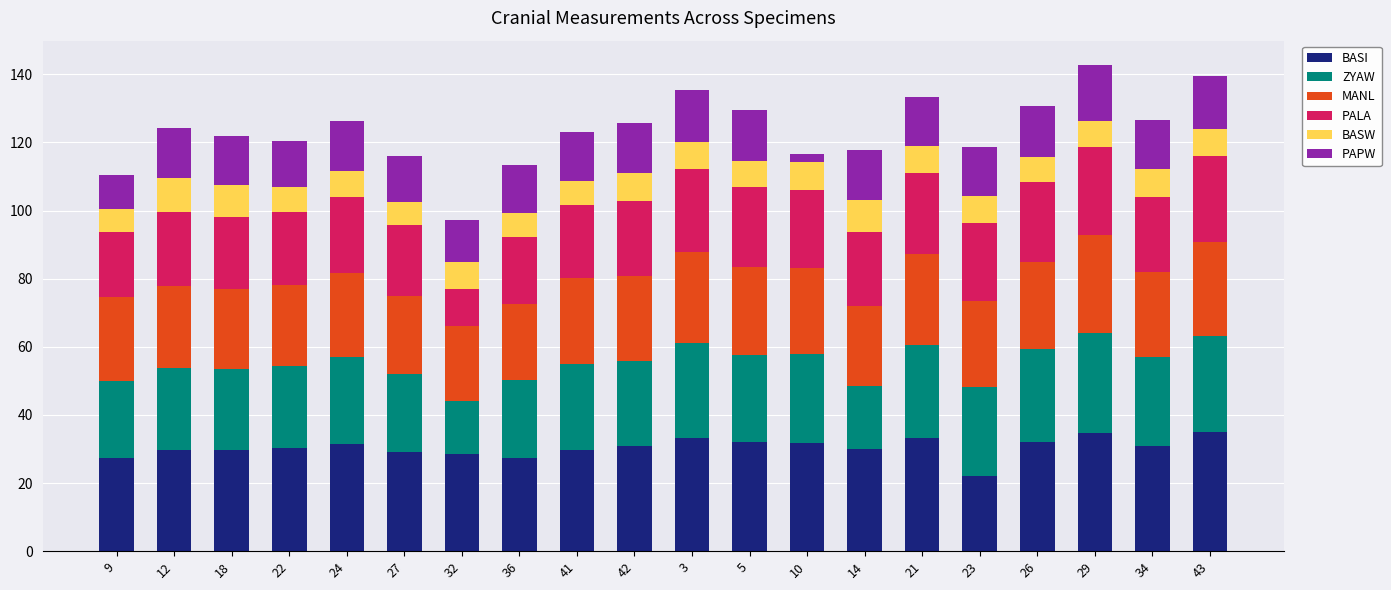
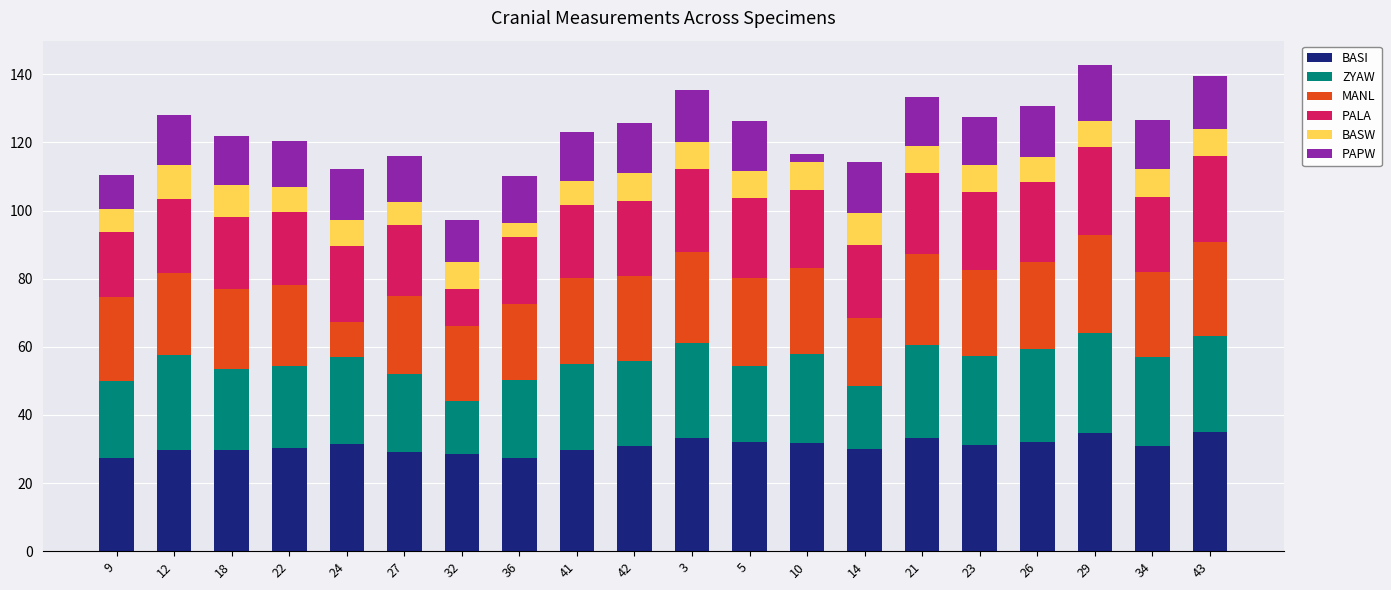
  {
    "BASI": {
      "9": 27,
      "12": 30,
      "18": 30,
      "22": 30,
      "24": 31,
      "27": 29,
      "32": 28,
      "36": 27,
      "41": 30,
      "42": 31,
      "3": 33,
      "5": 32,
      "10": 32,
      "14": 30,
      "21": 33,
-     "23": 22,
+     "23": 31,
      "26": 32,
      "29": 35,
      "34": 31,
      "43": 35
    },
    "ZYAW": {
      "9": 23,
-     "12": 24,
+     "12": 28,
      "18": 24,
      "22": 24,
      "24": 26,
      "27": 23,
      "32": 16,
      "36": 23,
      "41": 25,
      "42": 25,
      "3": 28,
-     "5": 25,
+     "5": 22,
      "10": 26,
      "14": 18,
      "21": 27,
      "23": 26,
      "26": 27,
      "29": 29,
      "34": 26,
      "43": 28
    },
    "MANL": {
      "9": 25,
      "12": 24,
      "18": 23,
      "22": 24,
-     "24": 25,
+     "24": 10,
      "27": 23,
      "32": 22,
      "36": 22,
      "41": 25,
      "42": 25,
      "3": 27,
      "5": 26,
      "10": 25,
-     "14": 24,
+     "14": 20,
      "21": 27,
      "23": 25,
      "26": 26,
      "29": 29,
      "34": 25,
      "43": 28
    },
    "PALA": {
      "9": 19,
      "12": 22,
      "18": 21,
      "22": 21,
      "24": 22,
      "27": 21,
      "32": 11,
      "36": 20,
      "41": 22,
      "42": 22,
      "3": 24,
      "5": 24,
      "10": 23,
      "14": 22,
      "21": 24,
      "23": 23,
      "26": 23,
      "29": 26,
      "34": 22,
      "43": 25
    },
    "BASW": {
      "9": 7,
      "12": 10,
      "18": 9,
      "22": 7,
      "24": 8,
      "27": 7,
      "32": 8,
-     "36": 7,
+     "36": 4,
      "41": 7,
      "42": 8,
      "3": 8,
      "5": 8,
      "10": 8,
      "14": 9,
      "21": 8,
      "23": 8,
      "26": 8,
      "29": 8,
      "34": 8,
      "43": 8
    },
    "PAPW": {
      "9": 10,
      "12": 15,
      "18": 14,
      "22": 13,
      "24": 15,
      "27": 13,
      "32": 13,
      "36": 14,
      "41": 14,
      "42": 15,
      "3": 15,
      "5": 15,
      "10": 2,
      "14": 15,
      "21": 15,
      "23": 14,
      "26": 15,
      "29": 16,
      "34": 14,
      "43": 16
    }
  }
